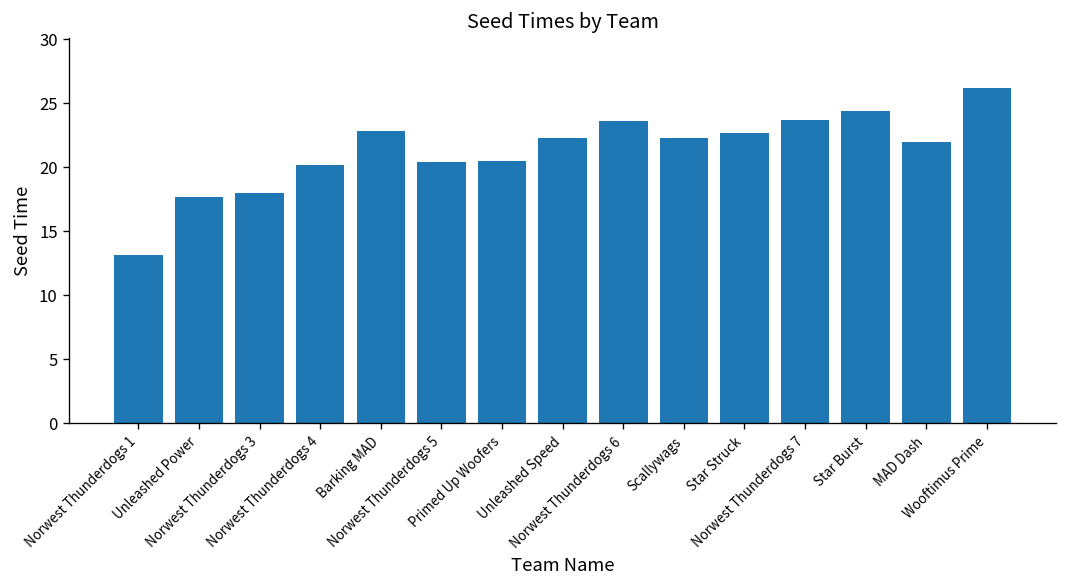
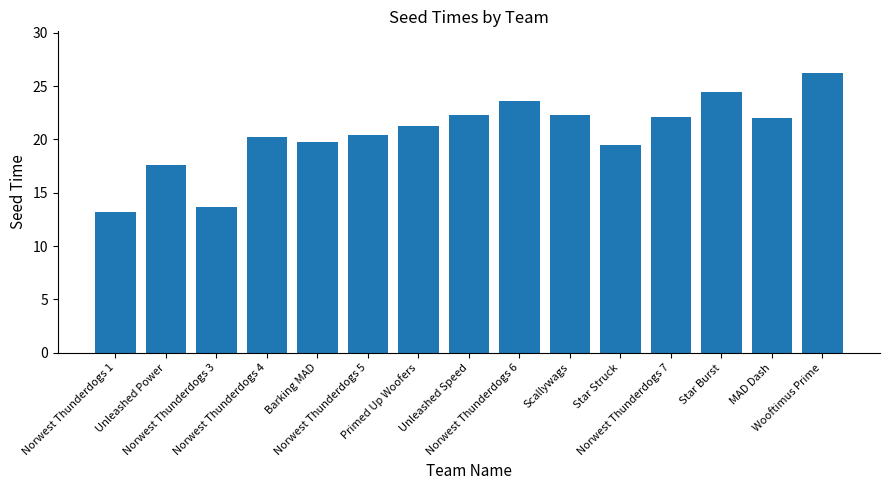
  {
    "Norwest Thunderdogs 1": 13.2,
    "Unleashed Power": 17.6,
-   "Norwest Thunderdogs 3": 18.0,
+   "Norwest Thunderdogs 3": 13.7,
    "Norwest Thunderdogs 4": 20.2,
-   "Barking MAD": 22.9,
+   "Barking MAD": 19.8,
    "Norwest Thunderdogs 5": 20.4,
-   "Primed Up Woofers": 20.5,
+   "Primed Up Woofers": 21.3,
    "Unleashed Speed": 22.3,
    "Norwest Thunderdogs 6": 23.6,
    "Scallywags": 22.3,
-   "Star Struck": 22.7,
-   "Norwest Thunderdogs 7": 23.7,
+   "Star Struck": 19.4,
+   "Norwest Thunderdogs 7": 22.1,
    "Star Burst": 24.4,
    "MAD Dash": 22.0,
    "Wooftimus Prime": 26.2
  }
